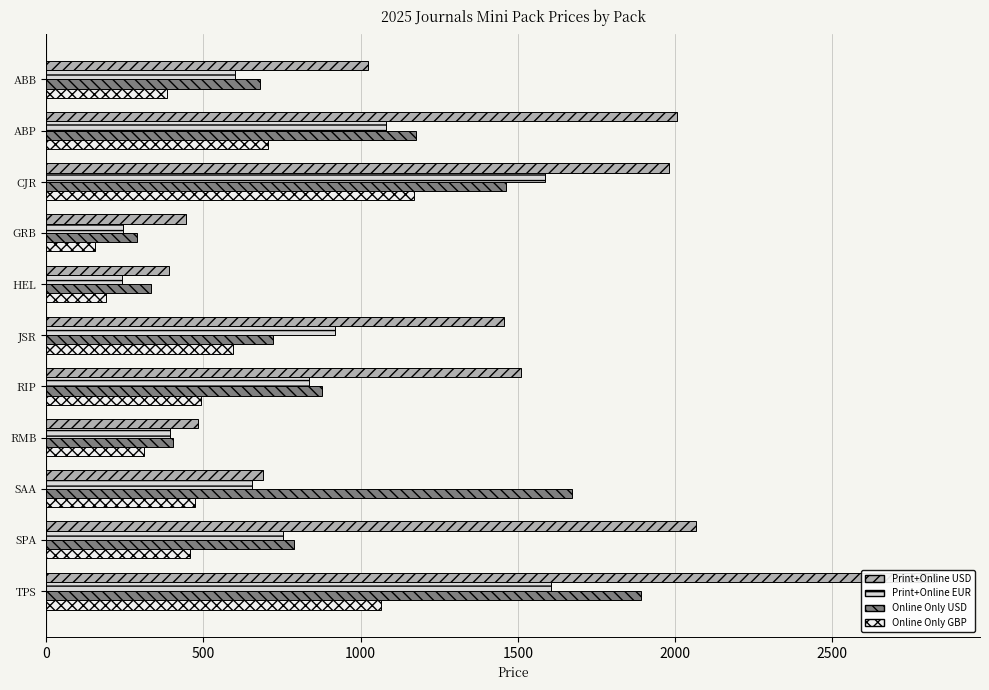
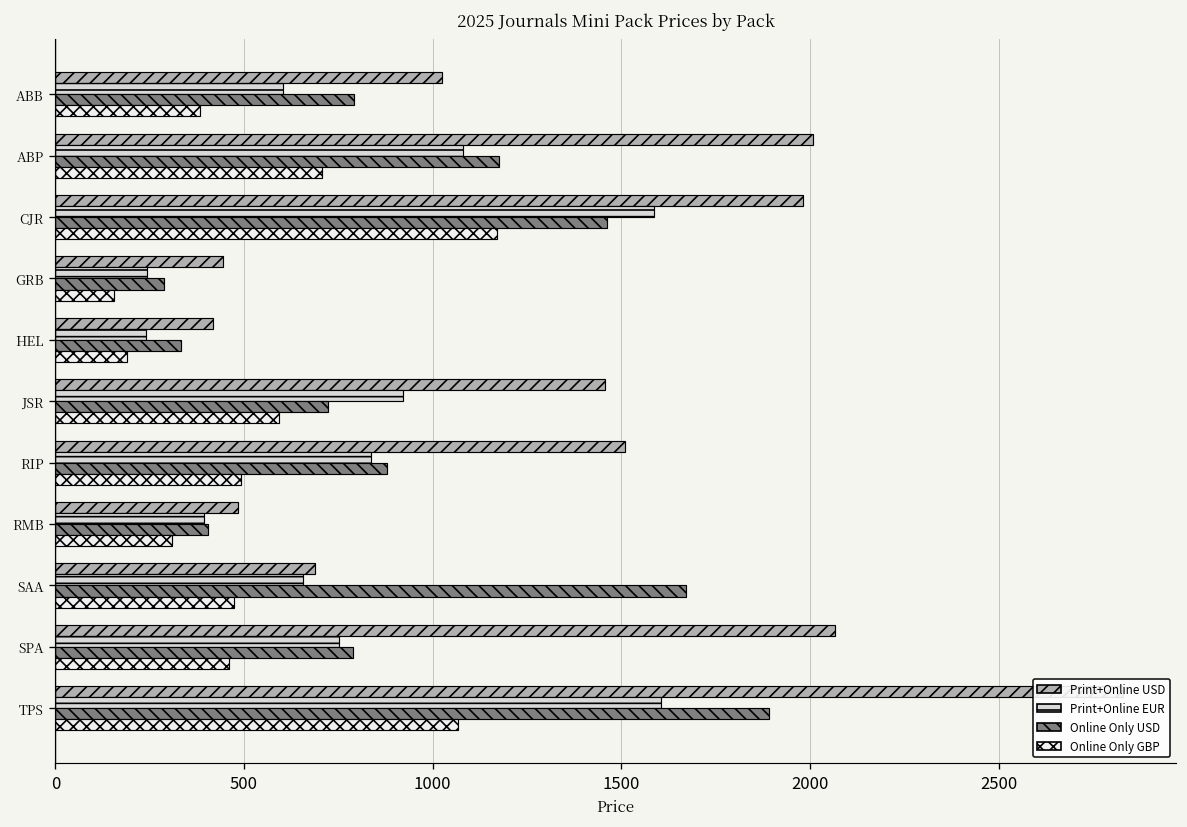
  {
    "Print+Online USD": {
      "ABB": 1020,
      "ABP": 2010,
      "CJR": 1980,
      "GRB": 440,
-     "HEL": 390,
+     "HEL": 420,
      "JSR": 1460,
      "RIP": 1510,
      "RMB": 480,
      "SAA": 690,
      "SPA": 2070
    },
    "Online Only USD": {
-     "ABB": 680,
+     "ABB": 790,
      "ABP": 1180,
      "CJR": 1460,
      "GRB": 290,
      "HEL": 330,
      "JSR": 720,
      "RIP": 880,
      "RMB": 410,
      "SAA": 1670,
      "SPA": 790,
      "TPS": 1890
    }
  }
